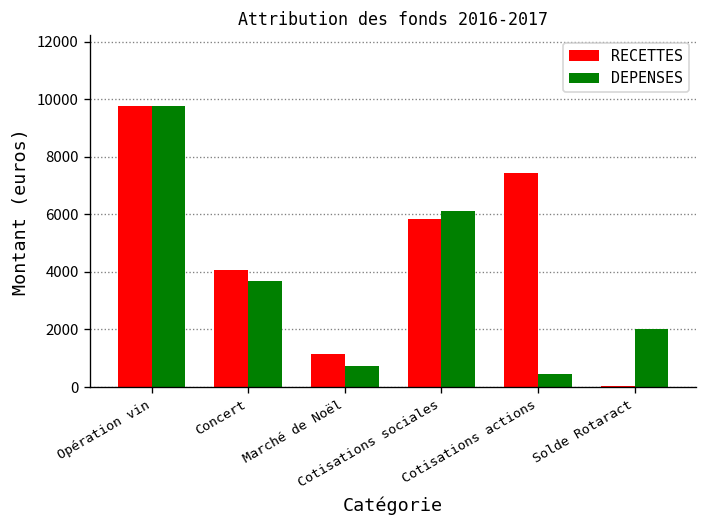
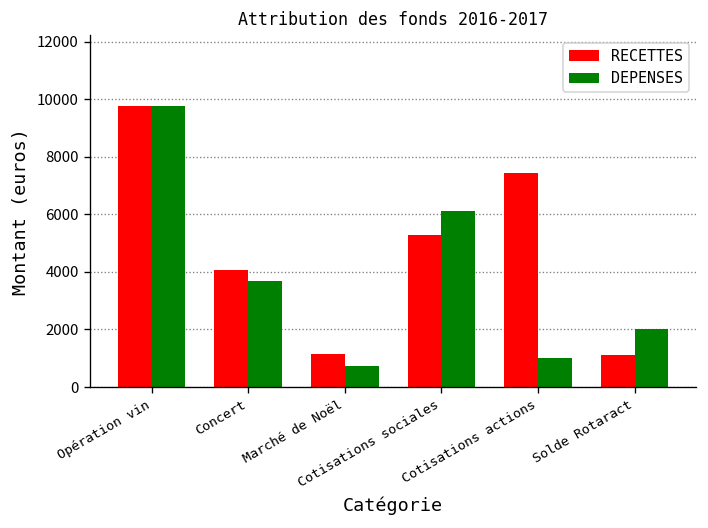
  {
    "RECETTES": {
      "Opération vin": 9800,
      "Concert": 4100,
      "Marché de Noël": 1100,
-     "Cotisations sociales": 5800,
+     "Cotisations sociales": 5300,
      "Cotisations actions": 7400,
-     "Solde Rotaract": 0
+     "Solde Rotaract": 1100
    },
    "DEPENSES": {
      "Opération vin": 9800,
      "Concert": 3700,
      "Marché de Noël": 700,
      "Cotisations sociales": 6100,
-     "Cotisations actions": 500,
+     "Cotisations actions": 1000,
      "Solde Rotaract": 2000
    }
  }
